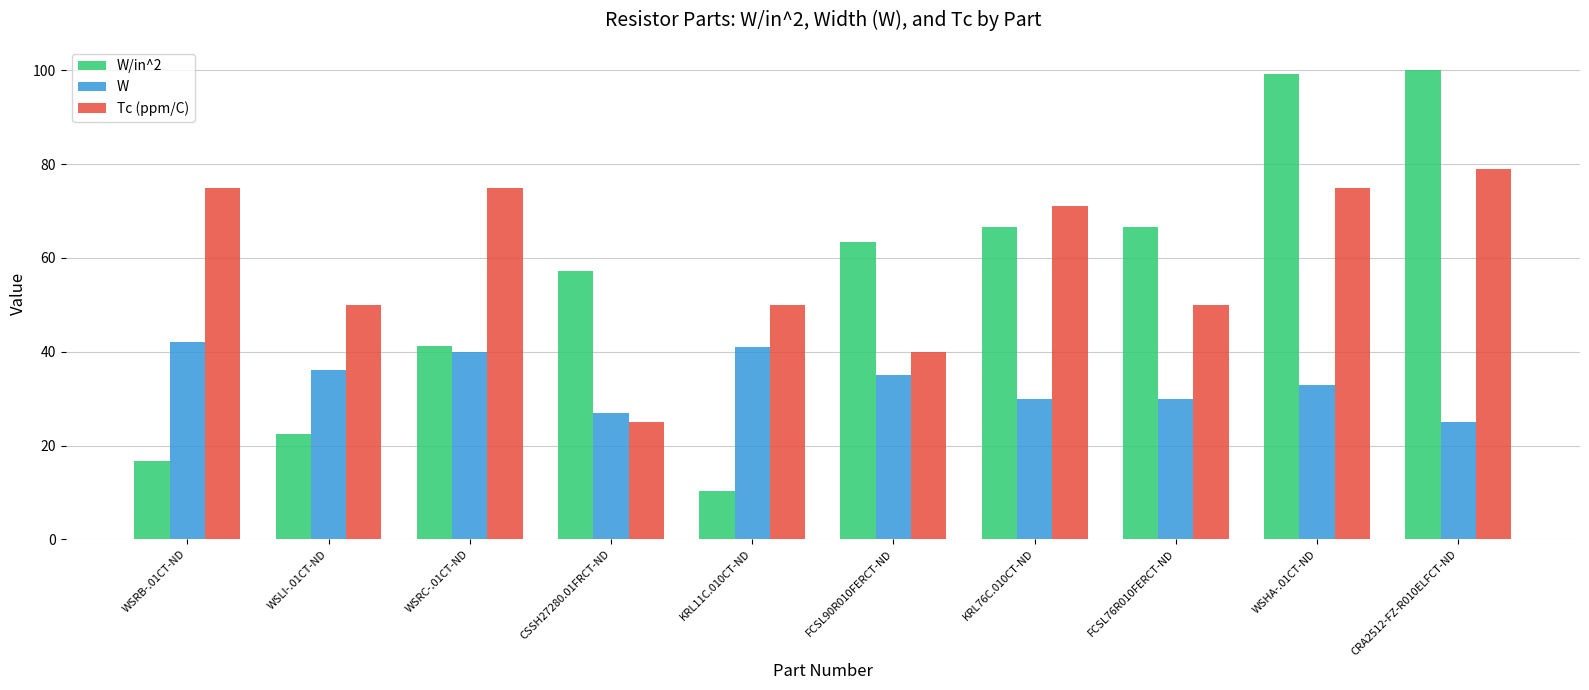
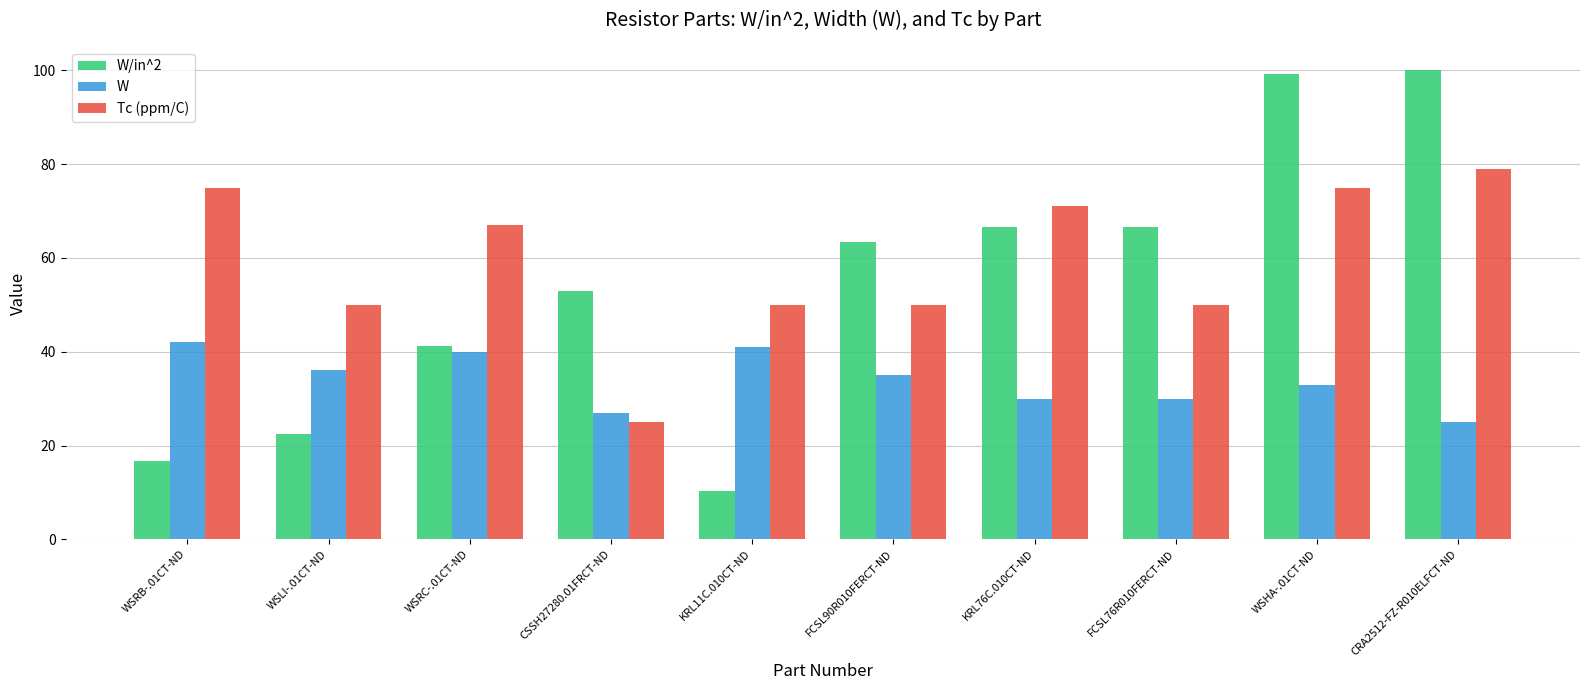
  {
    "W/in^2": {
      "WSRB-.01CT-ND": 17,
      "WSLI-.01CT-ND": 22,
      "WSRC-.01CT-ND": 41,
-     "CSSH27280.01FRCT-ND": 57,
+     "CSSH27280.01FRCT-ND": 53,
      "KRL11C.010CT-ND": 10,
      "FCSL90R010FERCT-ND": 63,
      "KRL76C.010CT-ND": 67,
      "FCSL76R010FERCT-ND": 67,
      "WSHA-.01CT-ND": 99,
      "CRA2512-FZ-R010ELFCT-ND": 100
    },
    "W": {
      "WSRB-.01CT-ND": 42,
      "WSLI-.01CT-ND": 36,
      "WSRC-.01CT-ND": 40,
      "CSSH27280.01FRCT-ND": 27,
      "KRL11C.010CT-ND": 41,
      "FCSL90R010FERCT-ND": 35,
      "KRL76C.010CT-ND": 30,
      "FCSL76R010FERCT-ND": 30,
      "WSHA-.01CT-ND": 33,
      "CRA2512-FZ-R010ELFCT-ND": 25
    },
    "Tc (ppm/C)": {
      "WSRB-.01CT-ND": 75,
      "WSLI-.01CT-ND": 50,
-     "WSRC-.01CT-ND": 75,
+     "WSRC-.01CT-ND": 67,
      "CSSH27280.01FRCT-ND": 25,
      "KRL11C.010CT-ND": 50,
-     "FCSL90R010FERCT-ND": 40,
+     "FCSL90R010FERCT-ND": 50,
      "KRL76C.010CT-ND": 71,
      "FCSL76R010FERCT-ND": 50,
      "WSHA-.01CT-ND": 75,
      "CRA2512-FZ-R010ELFCT-ND": 79
    }
  }
